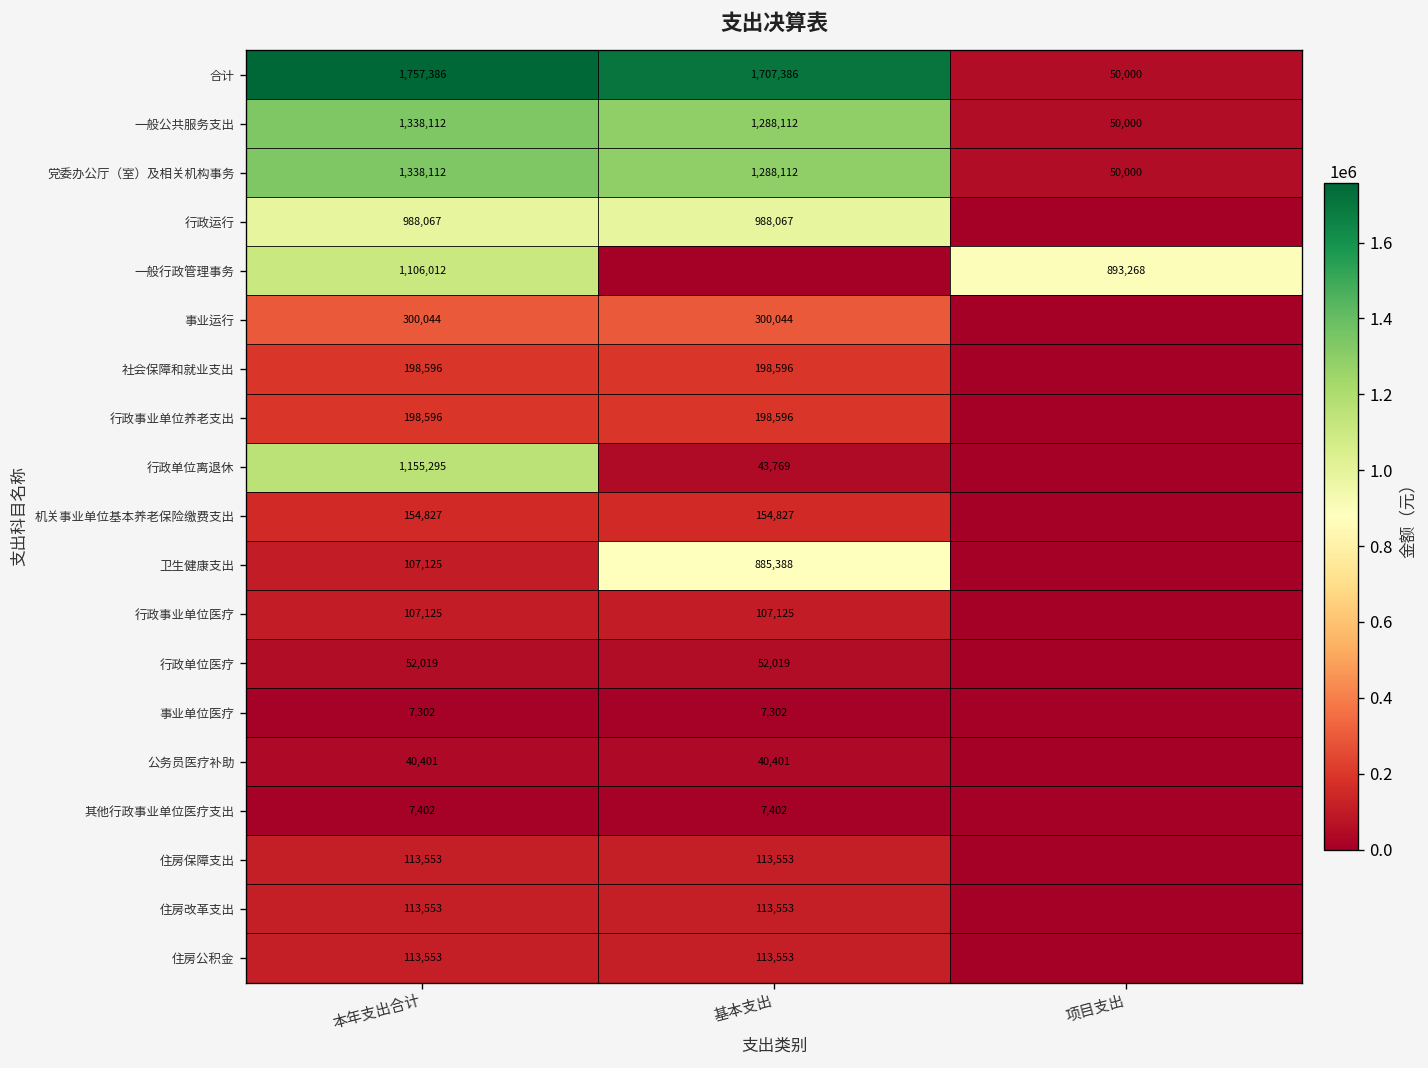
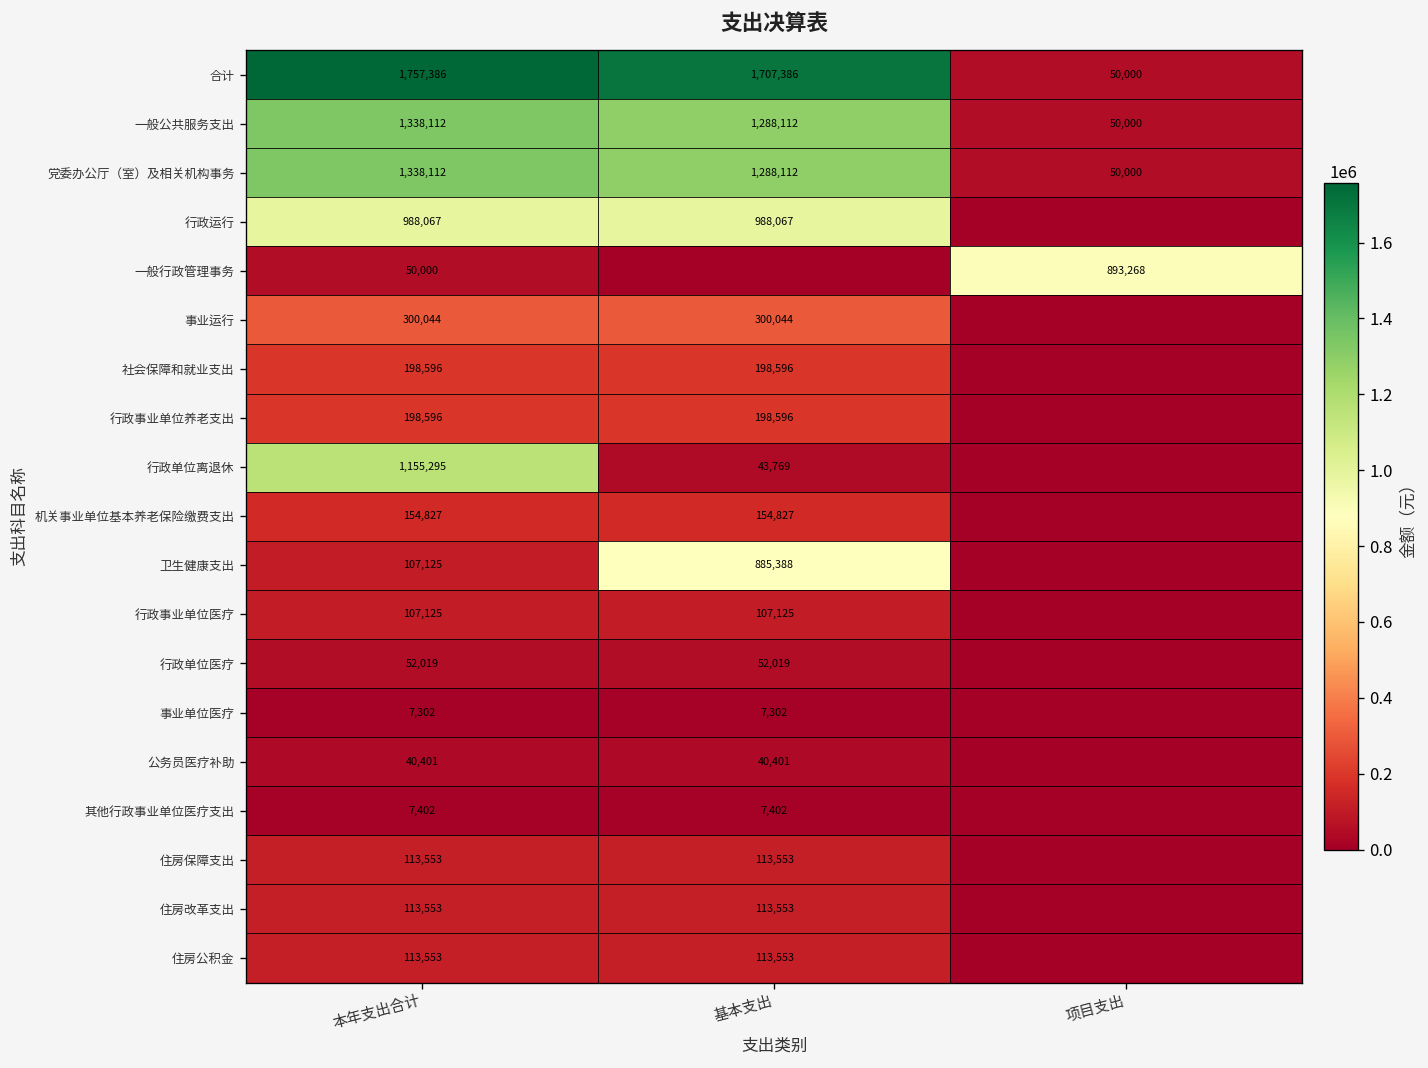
  {
    "合计": {
      "本年支出合计": "1,757,386",
      "基本支出": "1,707,386",
      "项目支出": "50,000"
    },
    "一般公共服务支出": {
      "本年支出合计": "1,338,112",
      "基本支出": "1,288,112",
      "项目支出": "50,000"
    },
    "党委办公厅（室）及相关机构事务": {
      "本年支出合计": "1,338,112",
      "基本支出": "1,288,112",
      "项目支出": "50,000"
    },
    "行政运行": {
      "本年支出合计": "988,067",
      "基本支出": "988,067"
    },
    "一般行政管理事务": {
-     "本年支出合计": "1,106,012",
+     "本年支出合计": "50,000",
      "项目支出": "893,268"
    },
    "事业运行": {
      "本年支出合计": "300,044",
      "基本支出": "300,044"
    },
    "社会保障和就业支出": {
      "本年支出合计": "198,596",
      "基本支出": "198,596"
    },
    "行政事业单位养老支出": {
      "本年支出合计": "198,596",
      "基本支出": "198,596"
    },
    "行政单位离退休": {
      "本年支出合计": "1,155,295",
      "基本支出": "43,769"
    },
    "机关事业单位基本养老保险缴费支出": {
      "本年支出合计": "154,827",
      "基本支出": "154,827"
    },
    "卫生健康支出": {
      "本年支出合计": "107,125",
      "基本支出": "885,388"
    },
    "行政事业单位医疗": {
      "本年支出合计": "107,125",
      "基本支出": "107,125"
    },
    "行政单位医疗": {
      "本年支出合计": "52,019",
      "基本支出": "52,019"
    },
    "事业单位医疗": {
      "本年支出合计": "7,302",
      "基本支出": "7,302"
    },
    "公务员医疗补助": {
      "本年支出合计": "40,401",
      "基本支出": "40,401"
    },
    "其他行政事业单位医疗支出": {
      "本年支出合计": "7,402",
      "基本支出": "7,402"
    },
    "住房保障支出": {
      "本年支出合计": "113,553",
      "基本支出": "113,553"
    },
    "住房改革支出": {
      "本年支出合计": "113,553",
      "基本支出": "113,553"
    },
    "住房公积金": {
      "本年支出合计": "113,553",
      "基本支出": "113,553"
    }
  }
